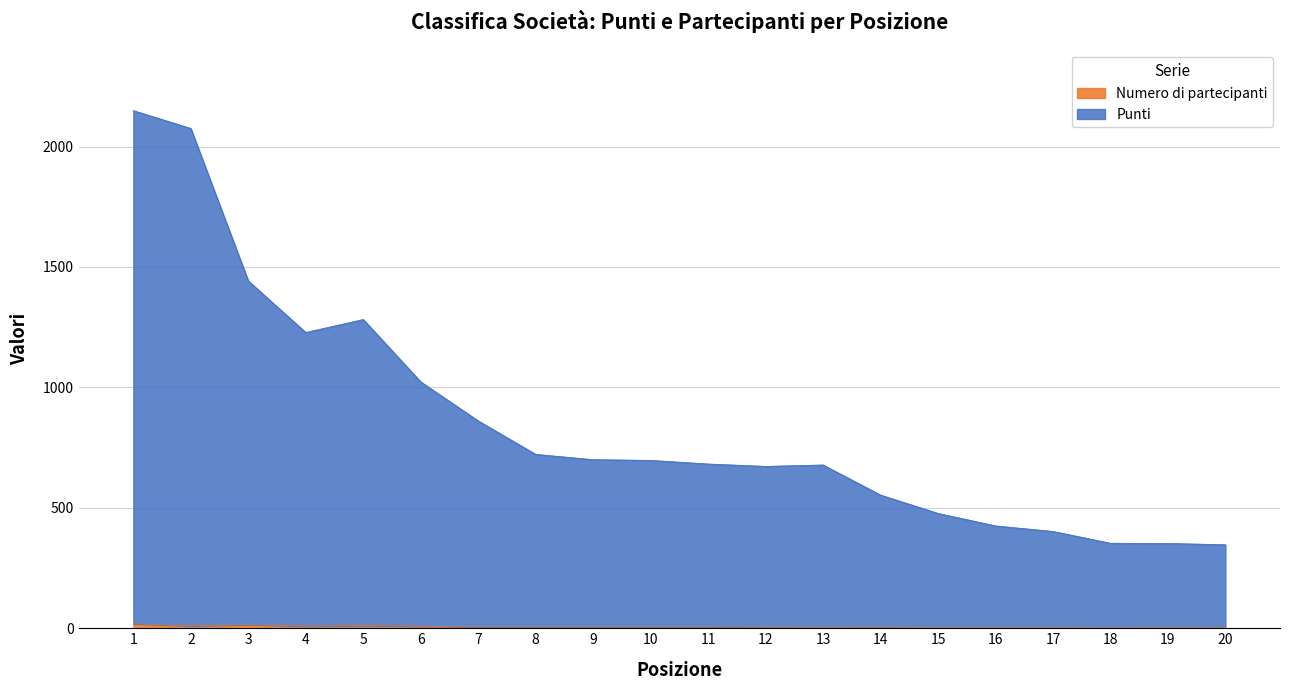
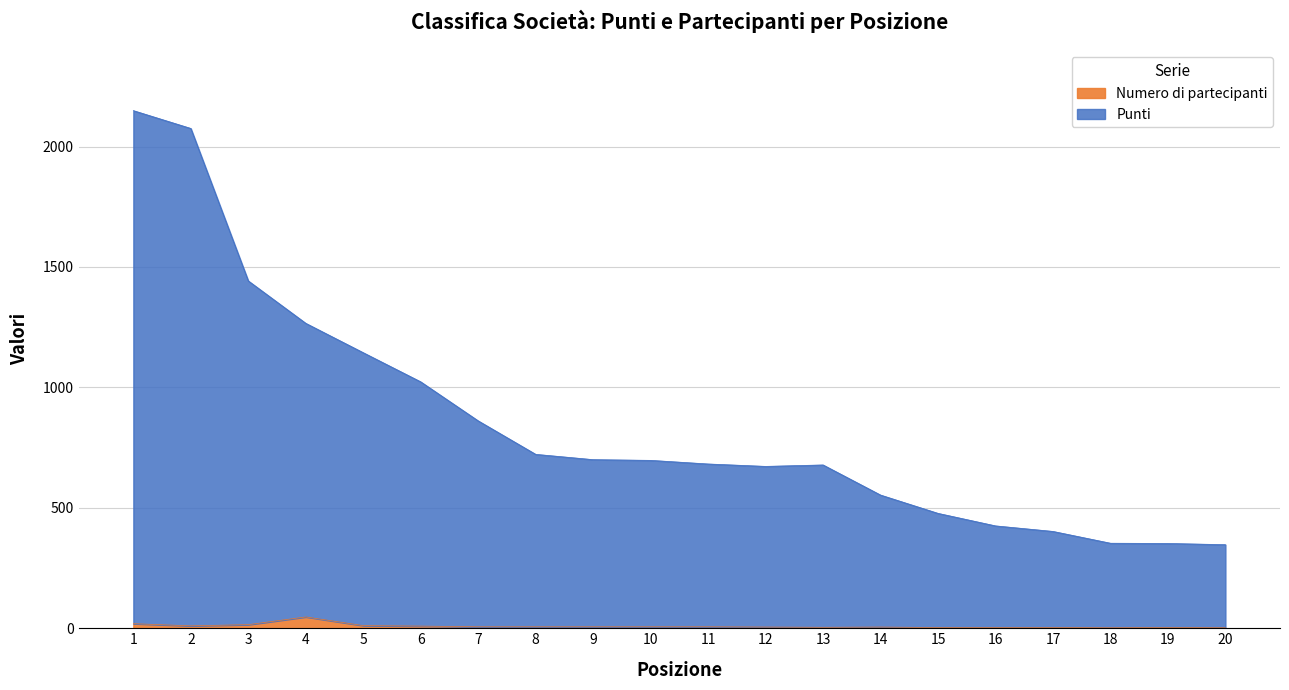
  {
    "Numero di partecipanti": {
      "1": 20,
      "2": 10,
      "3": 20,
-     "4": 10,
+     "4": 50,
      "5": 10,
      "6": 10,
      "7": 10,
      "8": 10,
      "9": 10,
      "10": 10,
      "11": 10,
      "12": 10,
      "13": 0,
      "14": 10,
      "15": 0,
      "16": 0,
      "17": 0,
      "18": 0,
      "19": 0,
      "20": 0
    },
    "Punti": {
      "1": 2130,
      "2": 2070,
      "3": 1430,
      "4": 1220,
-     "5": 1270,
+     "5": 1130,
      "6": 1010,
      "7": 860,
      "8": 720,
      "9": 690,
      "10": 690,
      "11": 680,
      "12": 670,
      "13": 670,
      "14": 550,
      "15": 470,
      "16": 420,
      "17": 400,
      "18": 350,
      "19": 350,
      "20": 350
    }
  }
